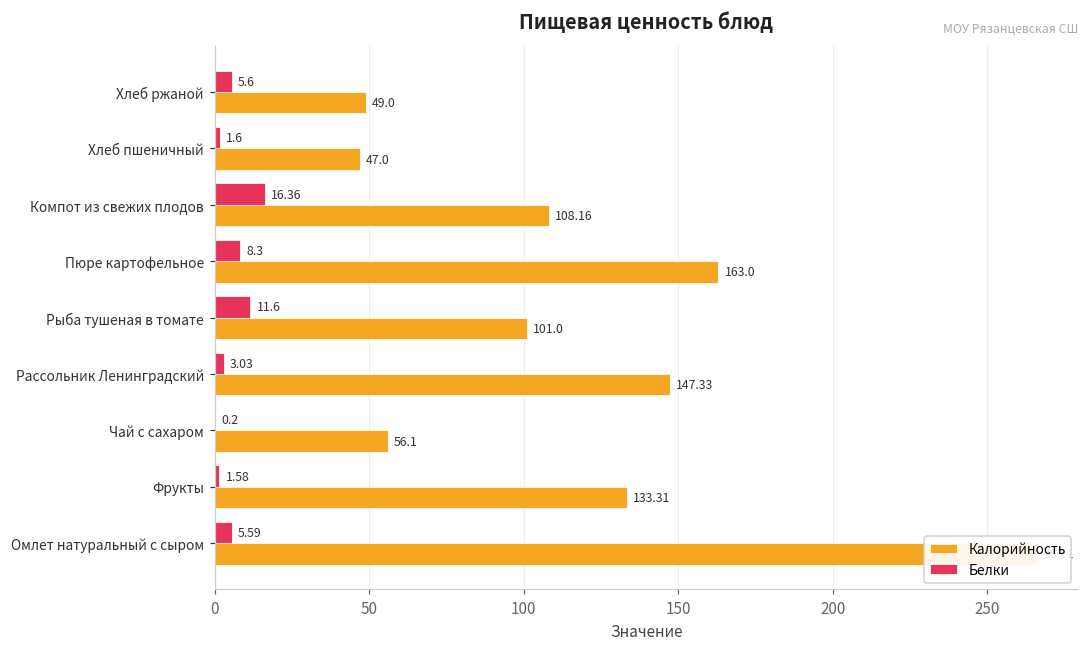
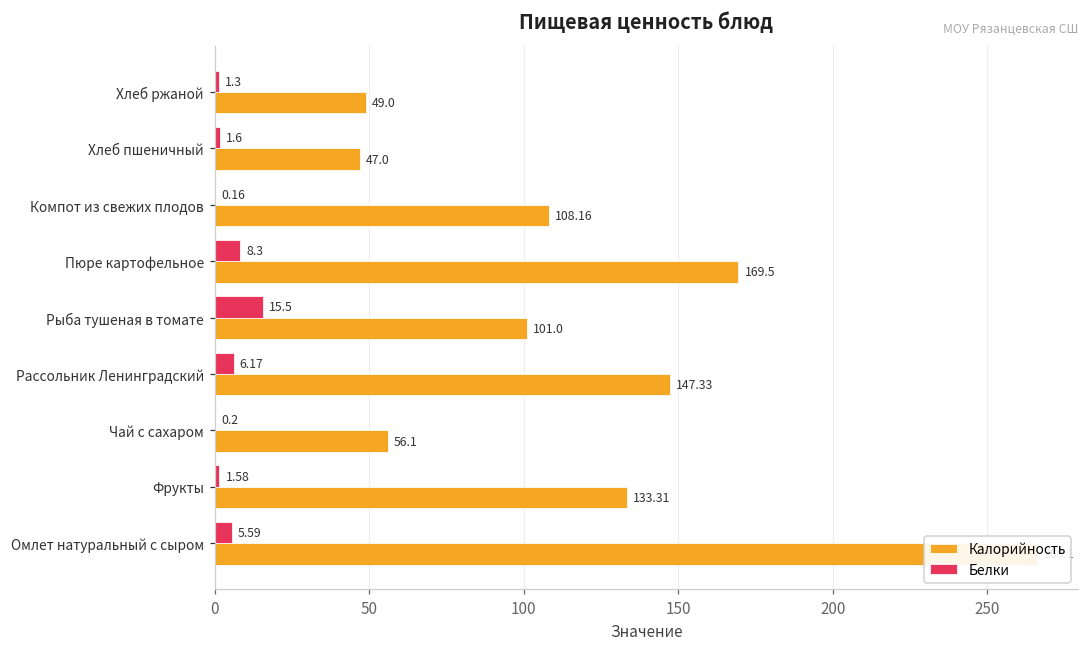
  {
    "Калорийность": {
      "Хлеб ржаной": 49.0,
      "Хлеб пшеничный": 47.0,
      "Компот из свежих плодов": 108.16,
-     "Пюре картофельное": 163.0,
+     "Пюре картофельное": 169.5,
      "Рыба тушеная в томате": 101.0,
      "Рассольник Ленинградский": 147.33,
      "Чай с сахаром": 56.1,
      "Фрукты": 133.31
    },
    "Белки": {
-     "Хлеб ржаной": 5.6,
+     "Хлеб ржаной": 1.3,
      "Хлеб пшеничный": 1.6,
-     "Компот из свежих плодов": 16.36,
+     "Компот из свежих плодов": 0.16,
      "Пюре картофельное": 8.3,
-     "Рыба тушеная в томате": 11.6,
-     "Рассольник Ленинградский": 3.03,
+     "Рыба тушеная в томате": 15.5,
+     "Рассольник Ленинградский": 6.17,
      "Чай с сахаром": 0.2,
      "Фрукты": 1.58,
      "Омлет натуральный с сыром": 5.59
    }
  }
